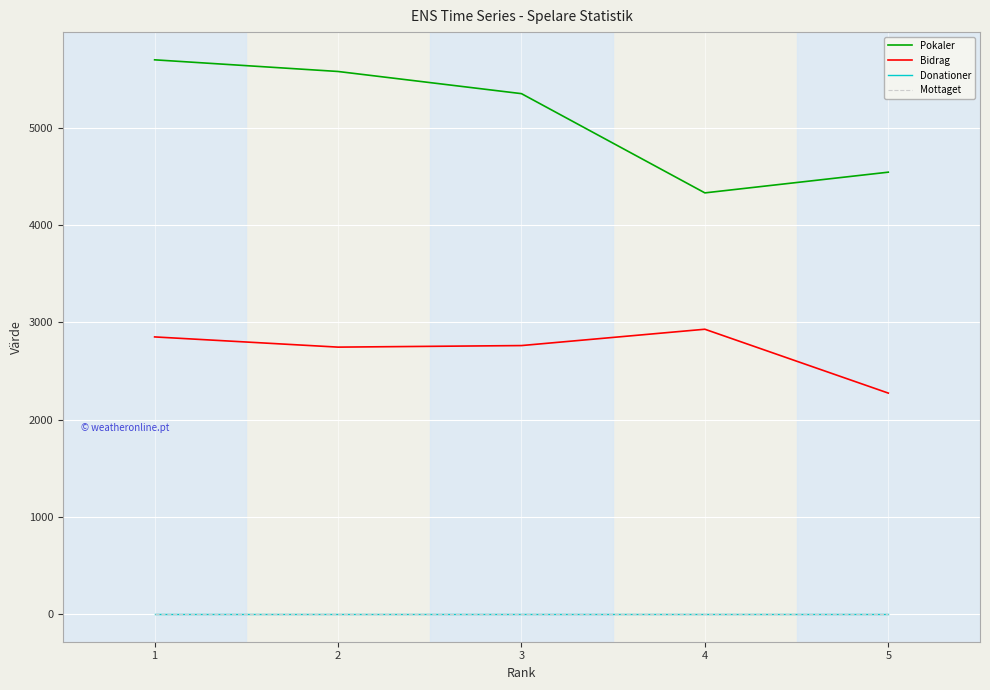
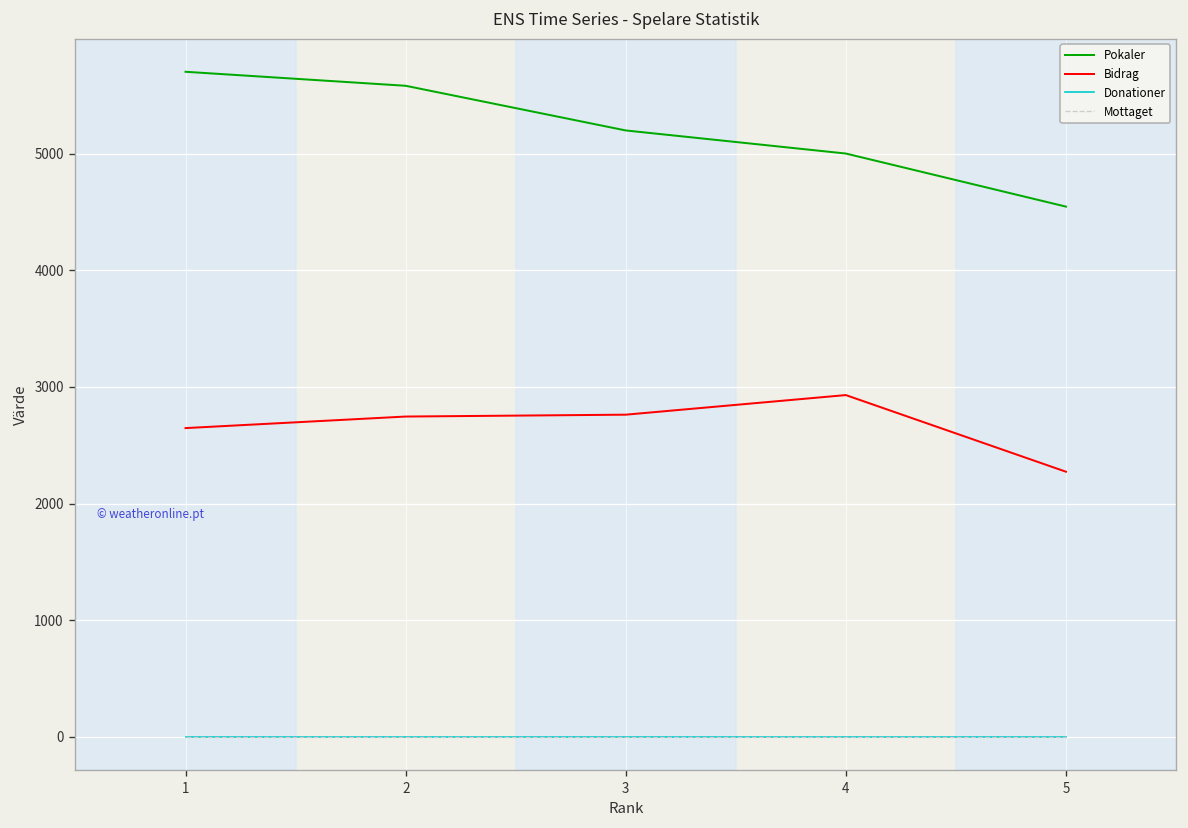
  {
    "Pokaler": {
      "1": 5700,
      "2": 5600,
-     "3": 5400,
-     "4": 4300,
+     "3": 5200,
+     "4": 5000,
      "5": 4500
    },
    "Bidrag": {
-     "1": 2900,
+     "1": 2600,
      "2": 2700,
      "3": 2800,
      "4": 2900,
      "5": 2300
    },
    "Mottaget": {
      "1": 0,
      "2": 0,
      "3": 0,
      "4": 0,
      "5": 0
    }
  }
